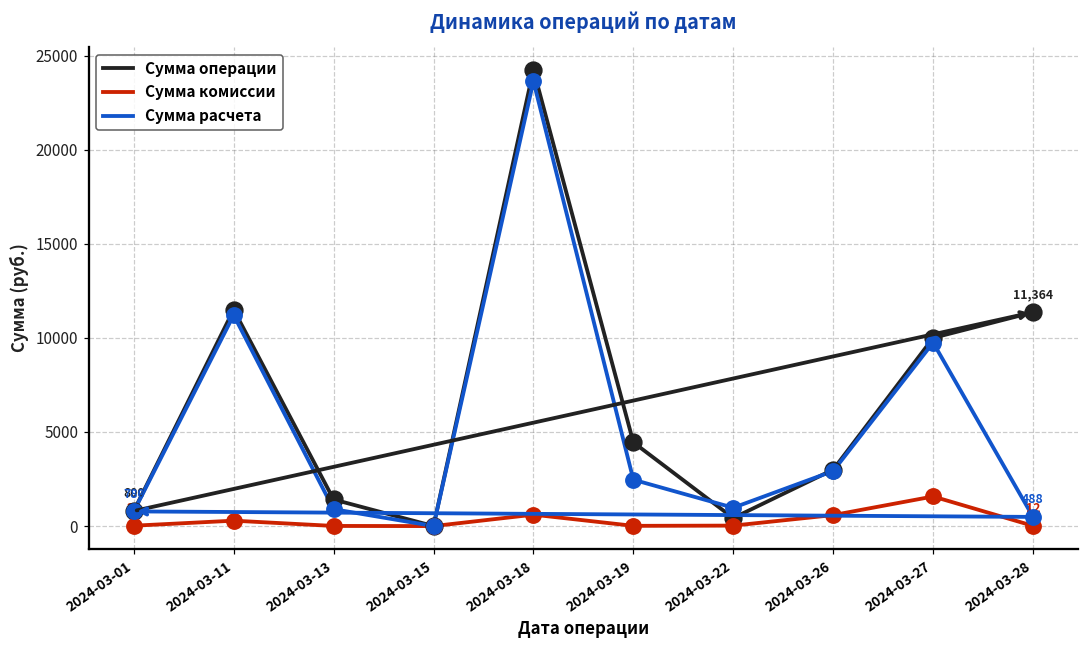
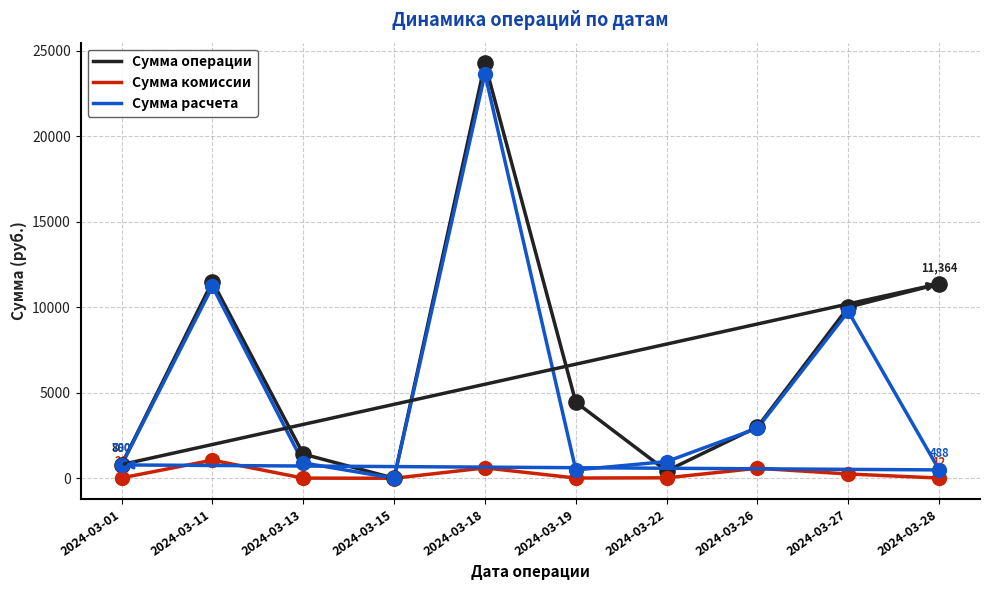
  {
    "Сумма операции": {
      "2024-03-28": "11,364"
    },
    "Сумма комиссии": {
-     "2024-03-11": "300",
+     "2024-03-11": "1100",
      "2024-03-13": "0",
      "2024-03-18": "600",
      "2024-03-19": "0",
      "2024-03-22": "0",
      "2024-03-26": "600",
-     "2024-03-27": "1600"
+     "2024-03-27": "300"
    },
    "Сумма расчета": {
      "2024-03-11": "11200",
      "2024-03-13": "900",
      "2024-03-18": "23600",
-     "2024-03-19": "2500",
+     "2024-03-19": "500",
      "2024-03-22": "1000",
      "2024-03-27": "9800"
    }
  }
